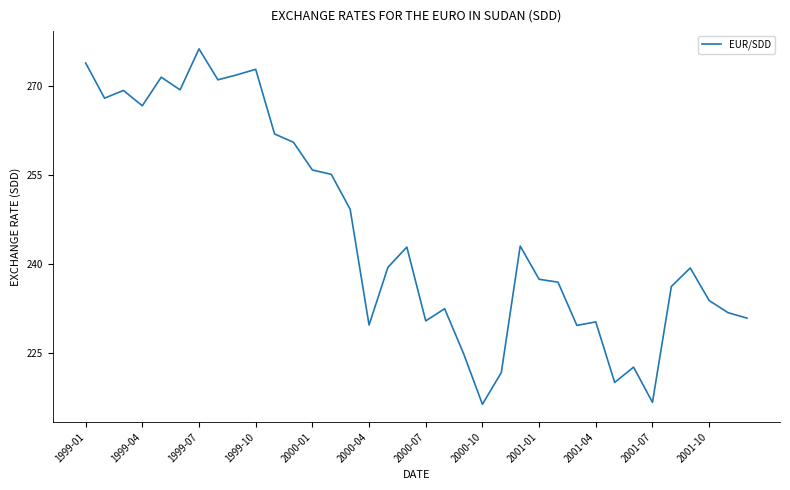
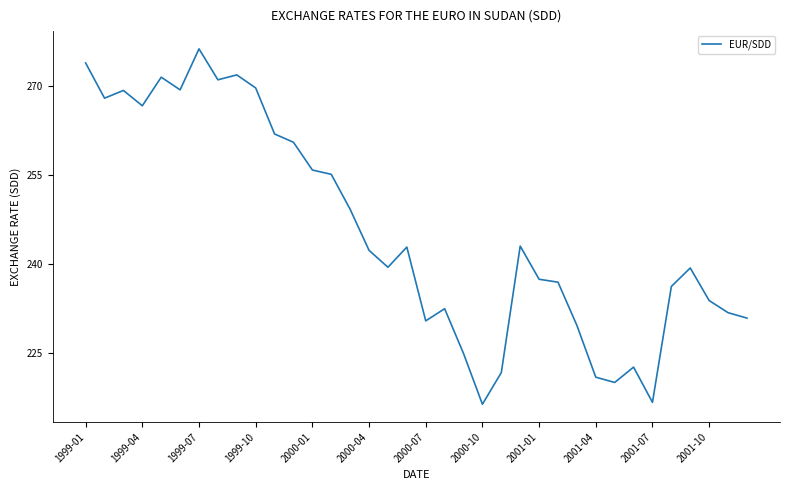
  {
    "1999-01": 274,
    "1999-04": 267,
    "1999-07": 276,
-   "1999-10": 273,
+   "1999-10": 270,
    "2000-01": 256,
-   "2000-04": 230,
+   "2000-04": 242,
    "2000-07": 230,
    "2000-10": 216,
    "2001-01": 237,
-   "2001-04": 230,
+   "2001-04": 221,
    "2001-07": 217,
    "2001-10": 234
  }
